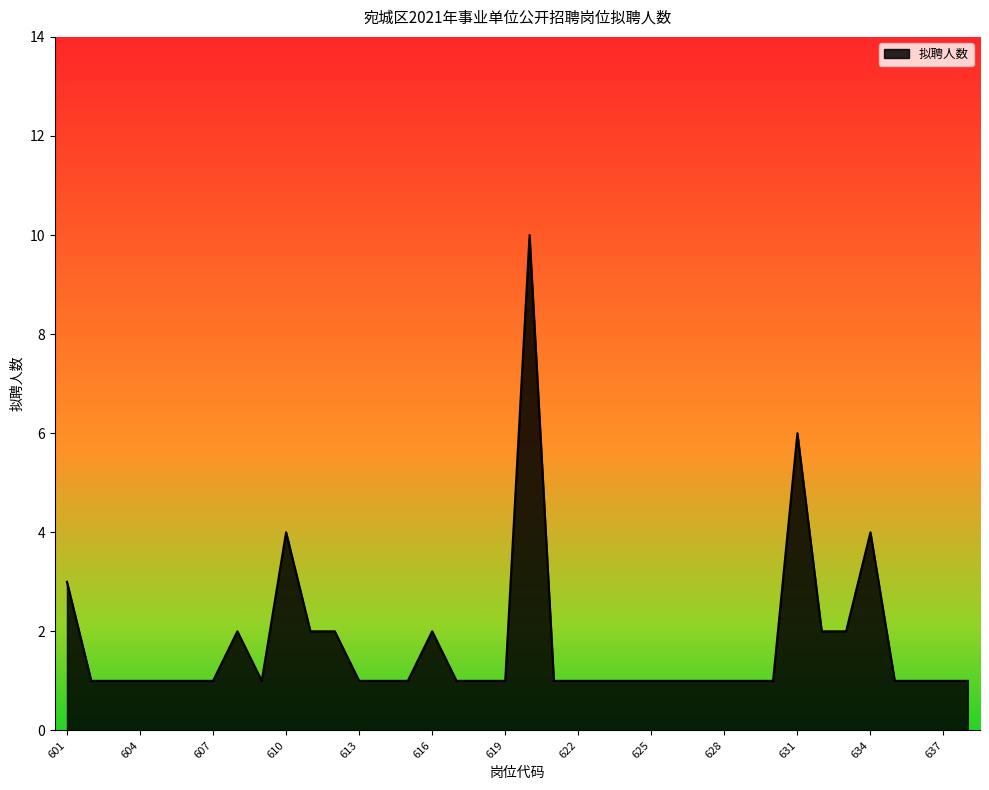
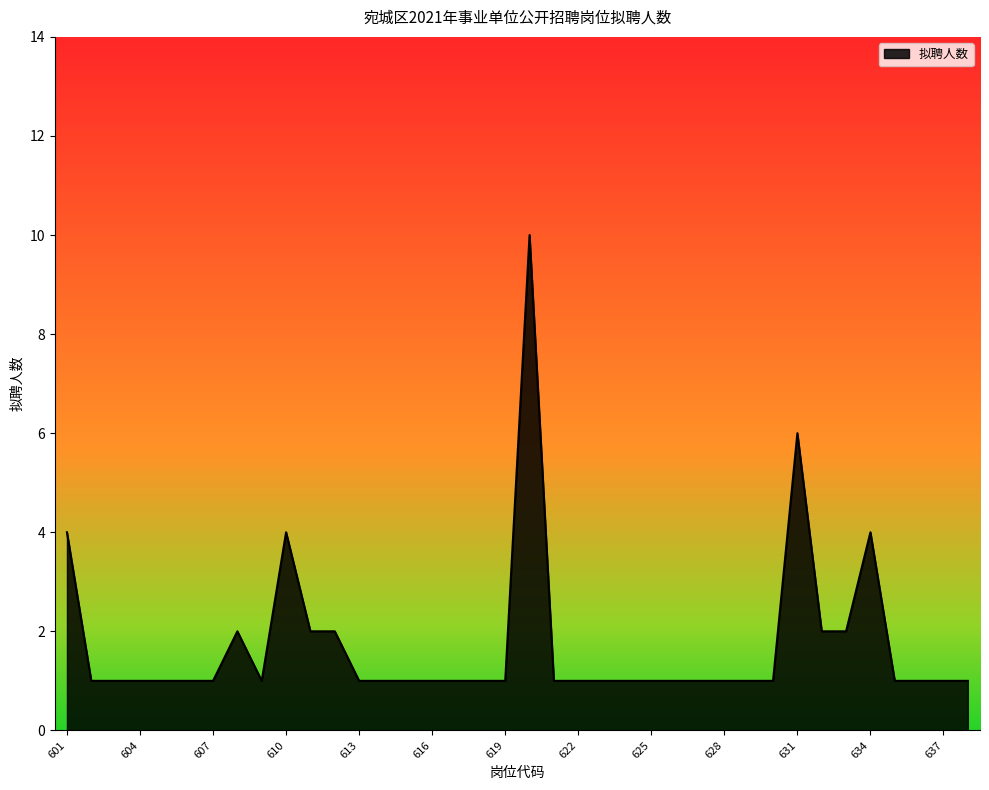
  {
-   "601": 3,
+   "601": 4,
    "604": 1,
    "607": 1,
    "610": 4,
    "613": 1,
-   "616": 2,
+   "616": 1,
    "619": 1,
    "622": 1,
    "625": 1,
    "628": 1,
    "631": 6,
    "634": 4,
    "637": 1
  }
